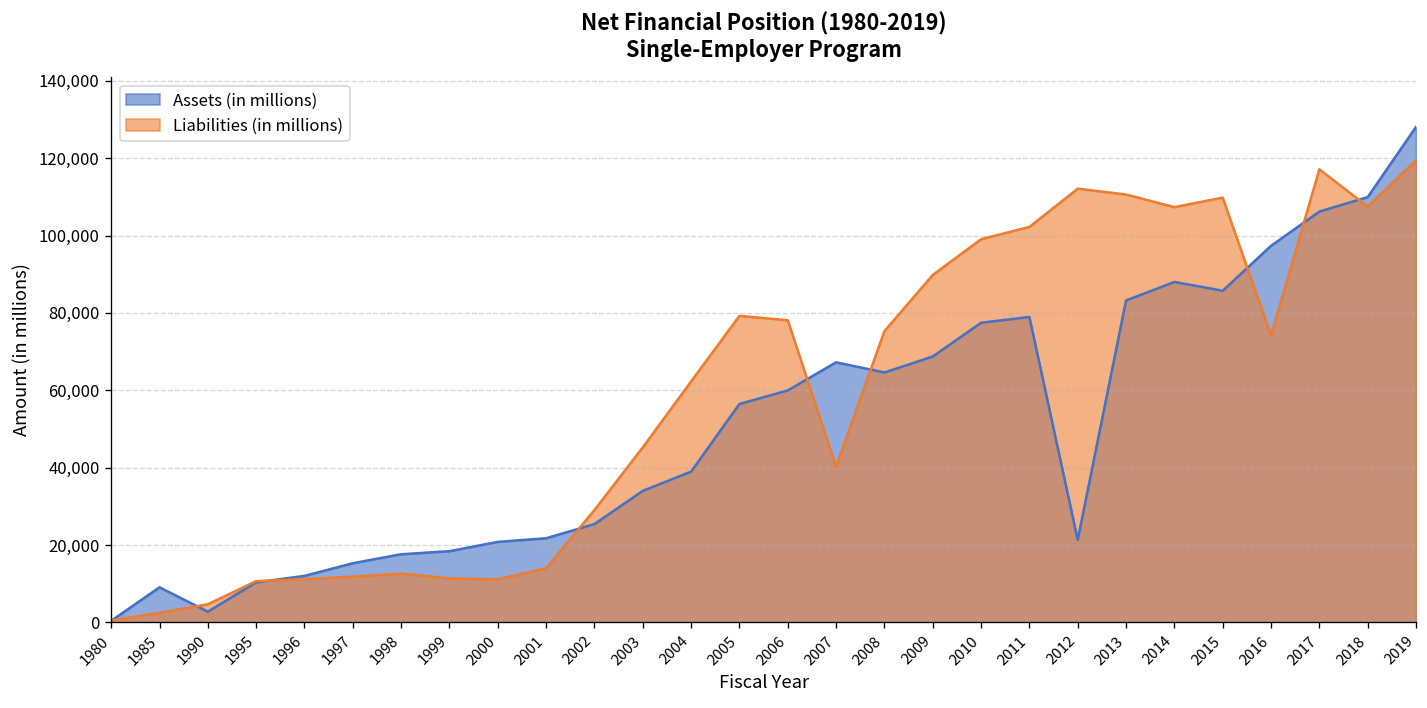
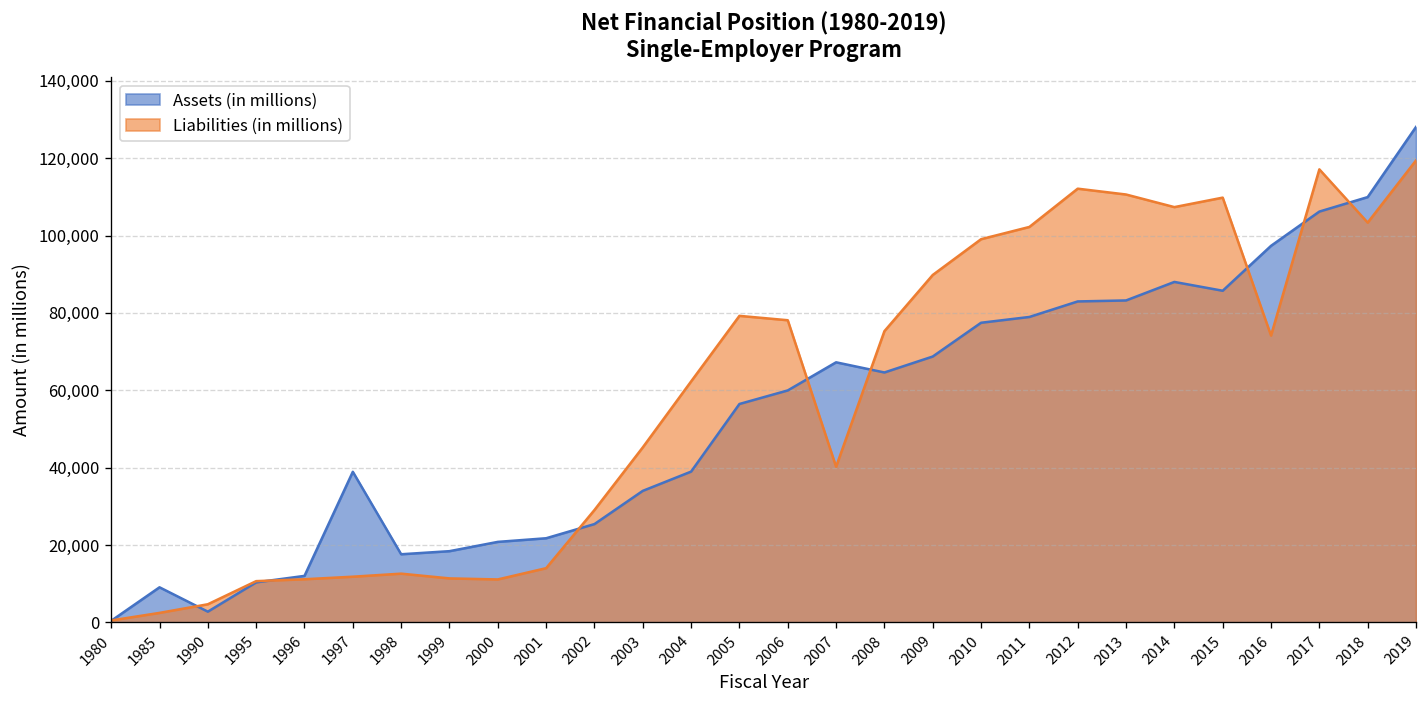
  {
    "Assets (in millions)": {
      "1985": "9,000",
      "1990": "3,000",
      "1996": "12,000",
-     "1997": "15,000",
+     "1997": "39,000",
      "1998": "18,000",
      "1999": "18,000",
      "2000": "21,000",
      "2001": "22,000",
      "2002": "25,000",
      "2003": "34,000",
      "2004": "39,000",
      "2005": "56,000",
      "2006": "60,000",
      "2007": "67,000",
      "2008": "65,000",
      "2009": "69,000",
      "2010": "77,000",
      "2011": "79,000",
-     "2012": "21,000",
+     "2012": "83,000",
      "2013": "83,000",
      "2014": "88,000",
      "2015": "86,000",
      "2016": "97,000",
      "2017": "106,000",
      "2018": "110,000",
      "2019": "128,000"
    },
    "Liabilities (in millions)": {
      "1985": "2,000",
      "1990": "5,000",
      "1996": "11,000",
      "1997": "12,000",
      "1998": "13,000",
      "1999": "11,000",
      "2000": "11,000",
      "2001": "14,000",
      "2002": "29,000",
      "2003": "45,000",
      "2004": "62,000",
      "2005": "79,000",
      "2006": "78,000",
      "2007": "40,000",
      "2008": "75,000",
      "2009": "90,000",
      "2010": "99,000",
      "2011": "102,000",
      "2012": "112,000",
      "2013": "111,000",
      "2014": "107,000",
      "2015": "110,000",
      "2016": "74,000",
      "2017": "117,000",
-     "2018": "108,000",
+     "2018": "103,000",
      "2019": "119,000"
    }
  }
